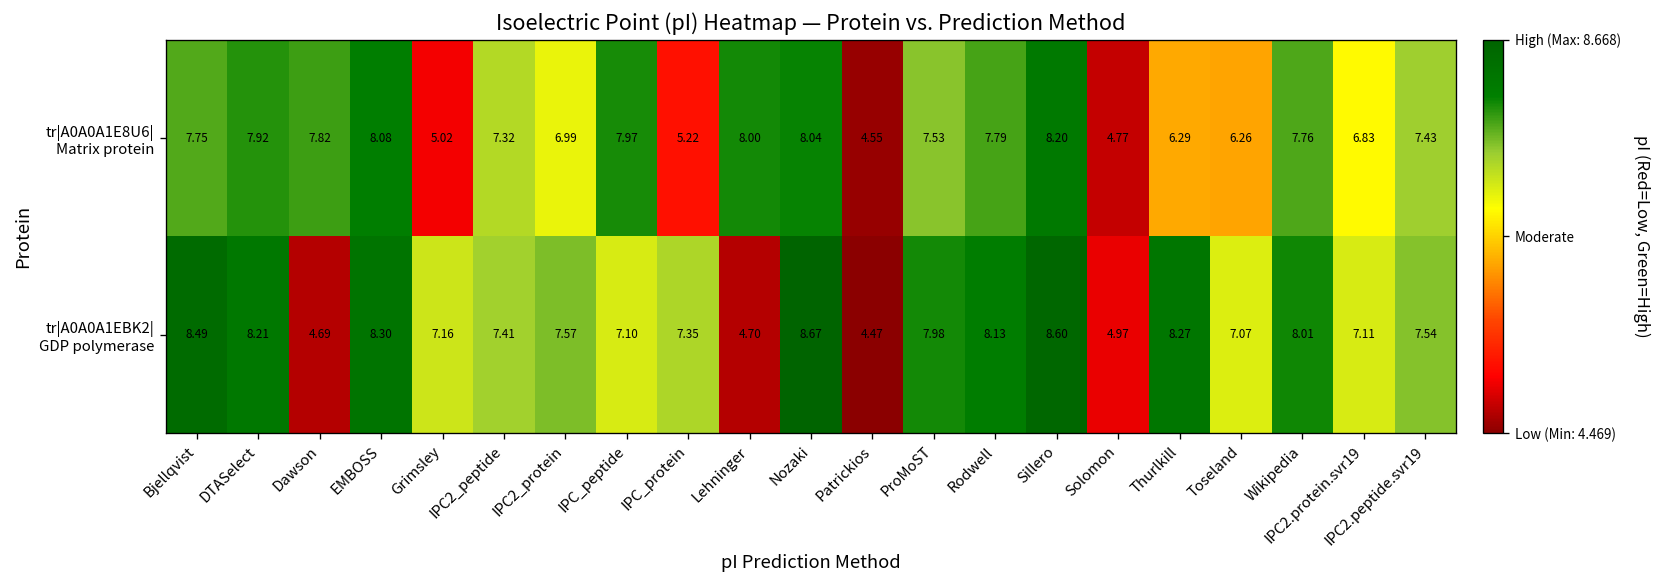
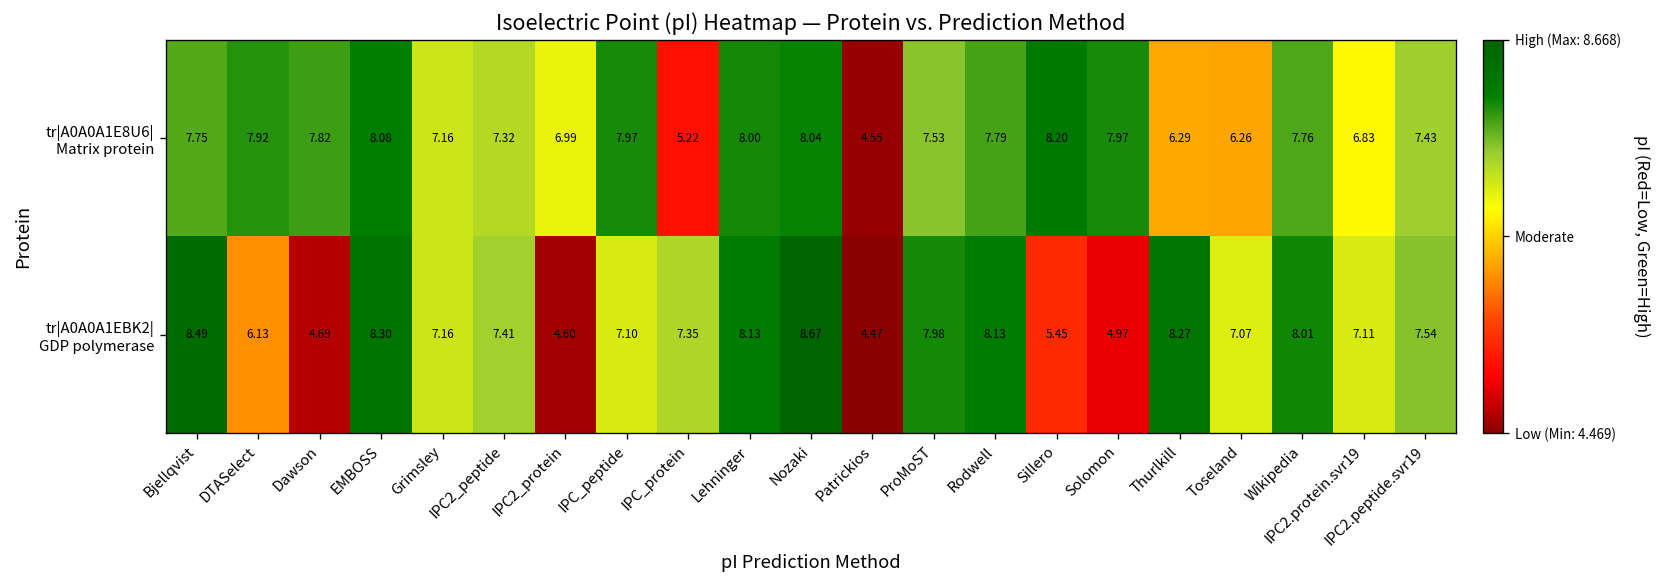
  {
    "tr|A0A0A1E8U6| Matrix protein": {
      "Bjellqvist": 7.75,
      "DTASelect": 7.92,
      "Dawson": 7.82,
      "EMBOSS": 8.08,
-     "Grimsley": 5.02,
+     "Grimsley": 7.16,
      "IPC2_peptide": 7.32,
      "IPC2_protein": 6.99,
      "IPC_peptide": 7.97,
      "IPC_protein": 5.22,
      "Lehninger": 8.00,
      "Nozaki": 8.04,
      "Patrickios": 4.55,
      "ProMoST": 7.53,
      "Rodwell": 7.79,
      "Sillero": 8.20,
-     "Solomon": 4.77,
+     "Solomon": 7.97,
      "Thurlkill": 6.29,
      "Toseland": 6.26,
      "Wikipedia": 7.76,
      "IPC2.protein.svr19": 6.83,
      "IPC2.peptide.svr19": 7.43
    },
    "tr|A0A0A1EBK2| GDP polymerase": {
      "Bjellqvist": 8.49,
-     "DTASelect": 8.21,
+     "DTASelect": 6.13,
      "Dawson": 4.69,
      "EMBOSS": 8.30,
      "Grimsley": 7.16,
      "IPC2_peptide": 7.41,
-     "IPC2_protein": 7.57,
+     "IPC2_protein": 4.60,
      "IPC_peptide": 7.10,
      "IPC_protein": 7.35,
-     "Lehninger": 4.70,
+     "Lehninger": 8.13,
      "Nozaki": 8.67,
      "Patrickios": 4.47,
      "ProMoST": 7.98,
      "Rodwell": 8.13,
-     "Sillero": 8.60,
+     "Sillero": 5.45,
      "Solomon": 4.97,
      "Thurlkill": 8.27,
      "Toseland": 7.07,
      "Wikipedia": 8.01,
      "IPC2.protein.svr19": 7.11,
      "IPC2.peptide.svr19": 7.54
    }
  }
